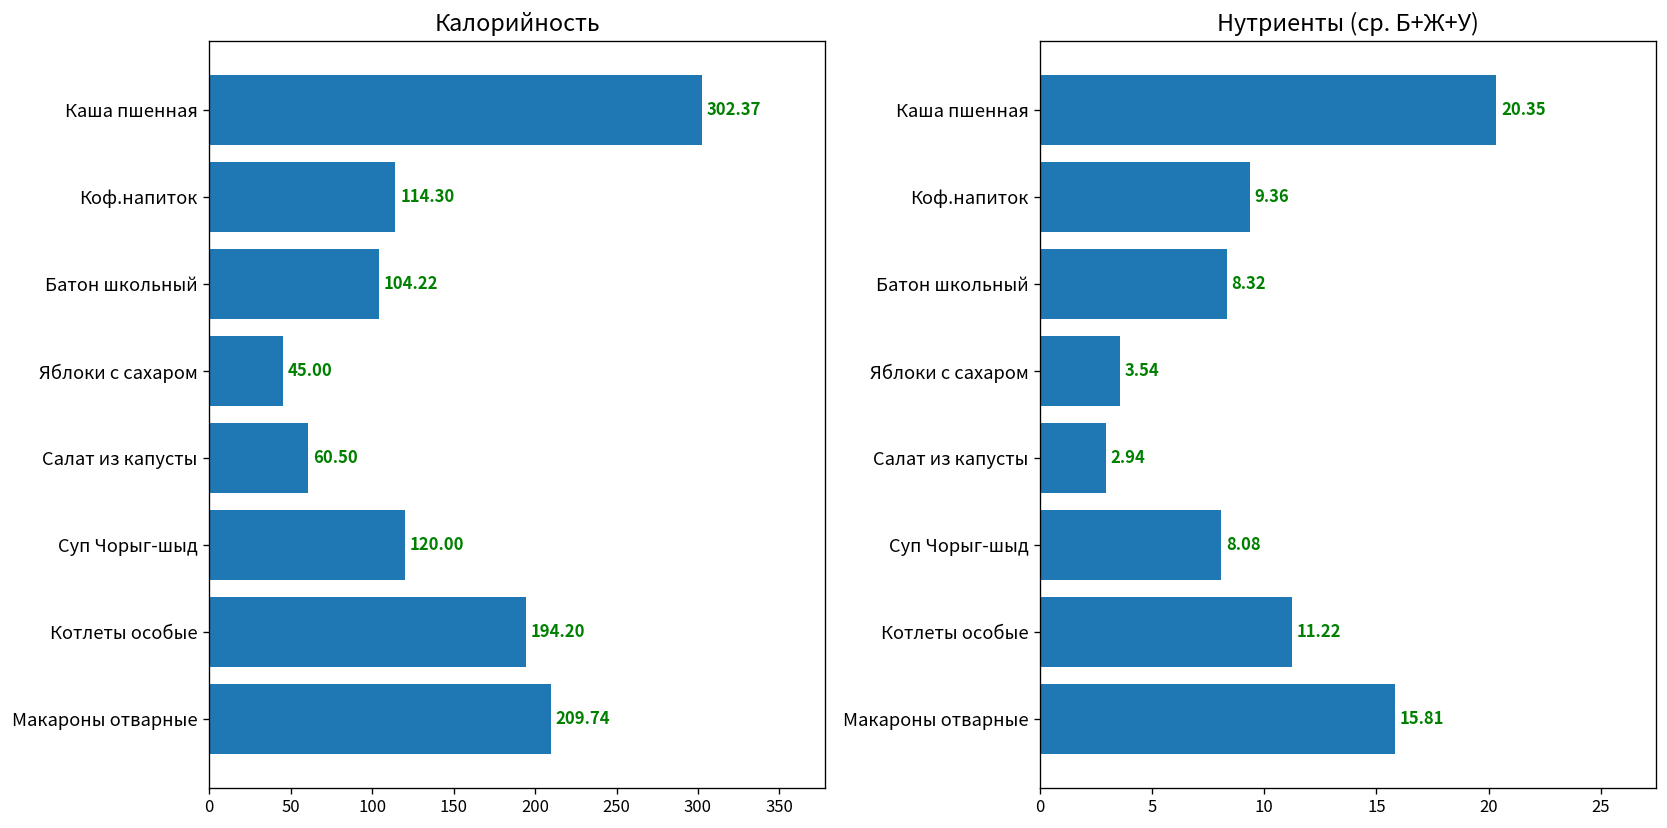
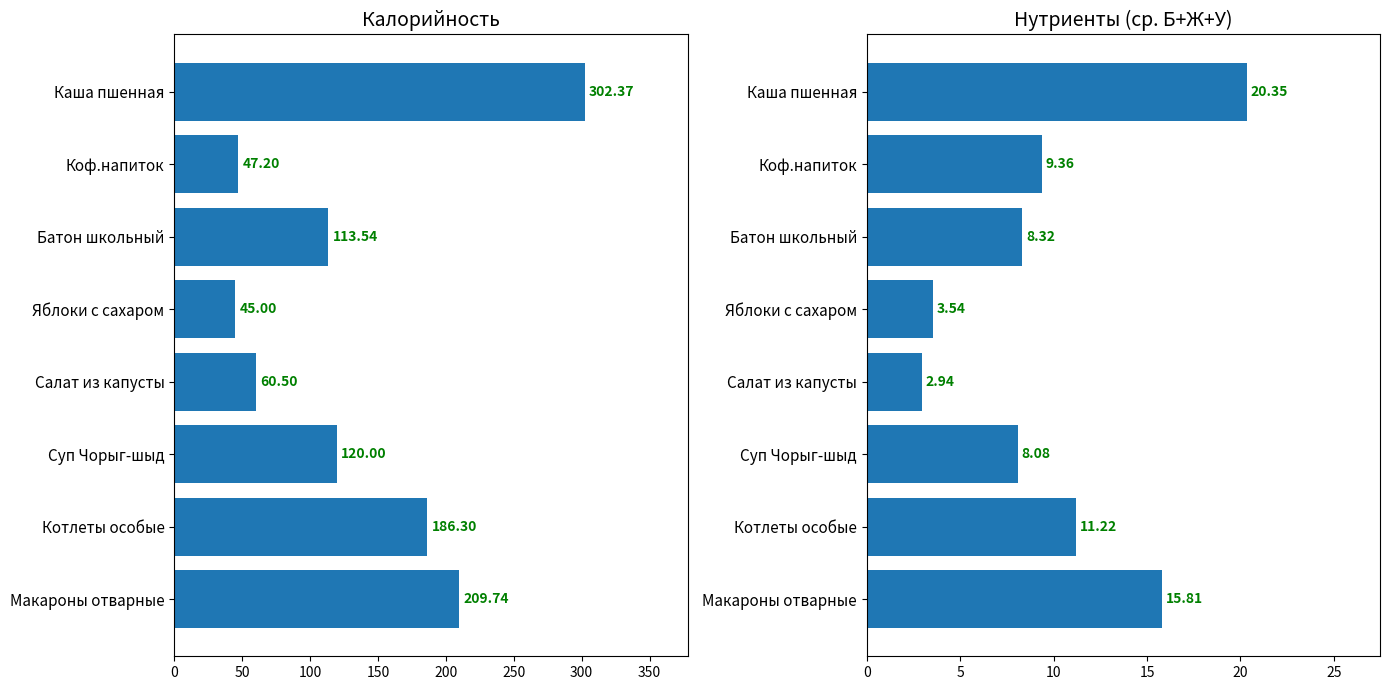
  {
    "Калорийность": {
      "Каша пшенная": 302.37,
-     "Коф.напиток": 114.30,
-     "Батон школьный": 104.22,
+     "Коф.напиток": 47.20,
+     "Батон школьный": 113.54,
      "Яблоки с сахаром": 45.00,
      "Салат из капусты": 60.50,
      "Суп Чорыг-шыд": 120.00,
-     "Котлеты особые": 194.20,
+     "Котлеты особые": 186.30,
      "Макароны отварные": 209.74
    },
    "Нутриенты (ср. Б+Ж+У)": {
      "Каша пшенная": 20.35,
      "Коф.напиток": 9.36,
      "Батон школьный": 8.32,
      "Яблоки с сахаром": 3.54,
      "Салат из капусты": 2.94,
      "Суп Чорыг-шыд": 8.08,
      "Котлеты особые": 11.22,
      "Макароны отварные": 15.81
    }
  }
